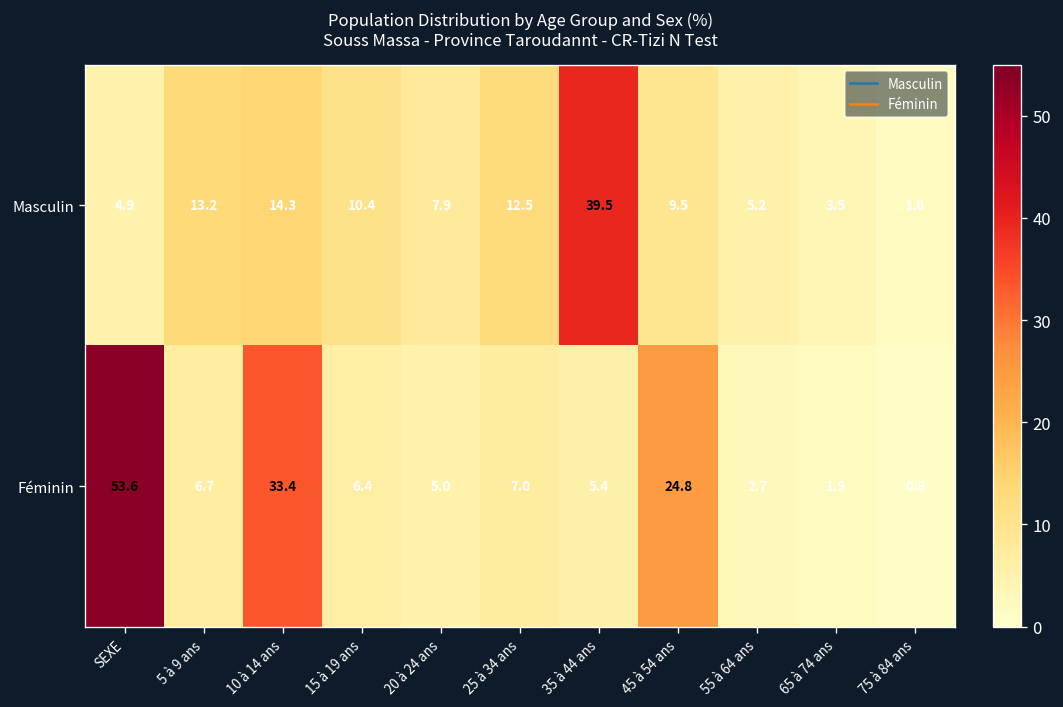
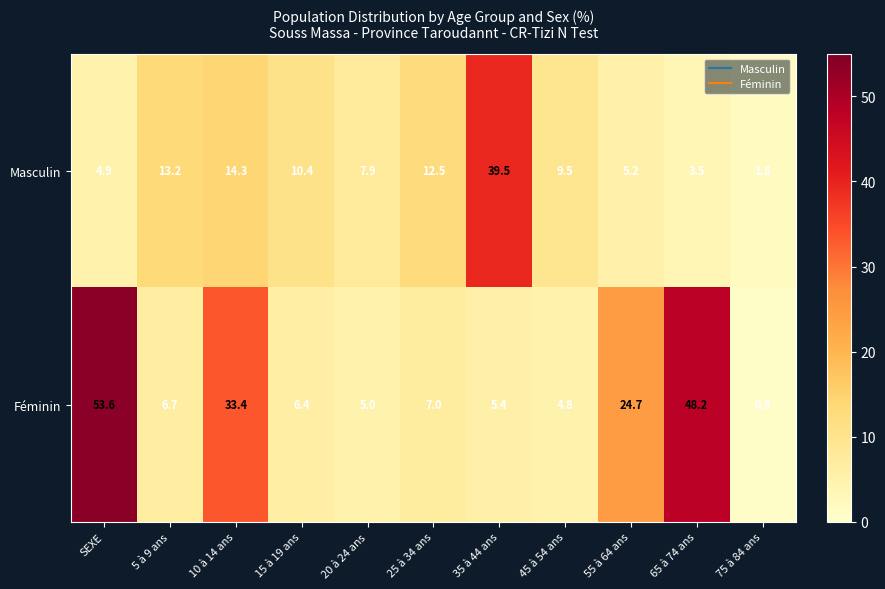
  {
    "Masculin": {
      "SEXE": 4.9,
      "5 à 9 ans": 13.2,
      "10 à 14 ans": 14.3,
      "15 à 19 ans": 10.4,
      "20 à 24 ans": 7.9,
      "25 à 34 ans": 12.5,
      "35 à 44 ans": 39.5,
      "45 à 54 ans": 9.5,
      "55 à 64 ans": 5.2,
      "65 à 74 ans": 3.5,
      "75 à 84 ans": 1.8
    },
    "Féminin": {
      "SEXE": 53.6,
      "5 à 9 ans": 6.7,
      "10 à 14 ans": 33.4,
      "15 à 19 ans": 6.4,
      "20 à 24 ans": 5.0,
      "25 à 34 ans": 7.0,
      "35 à 44 ans": 5.4,
-     "45 à 54 ans": 24.8,
-     "55 à 64 ans": 2.7,
-     "65 à 74 ans": 1.9,
+     "45 à 54 ans": 4.8,
+     "55 à 64 ans": 24.7,
+     "65 à 74 ans": 48.2,
      "75 à 84 ans": 0.8
    }
  }
